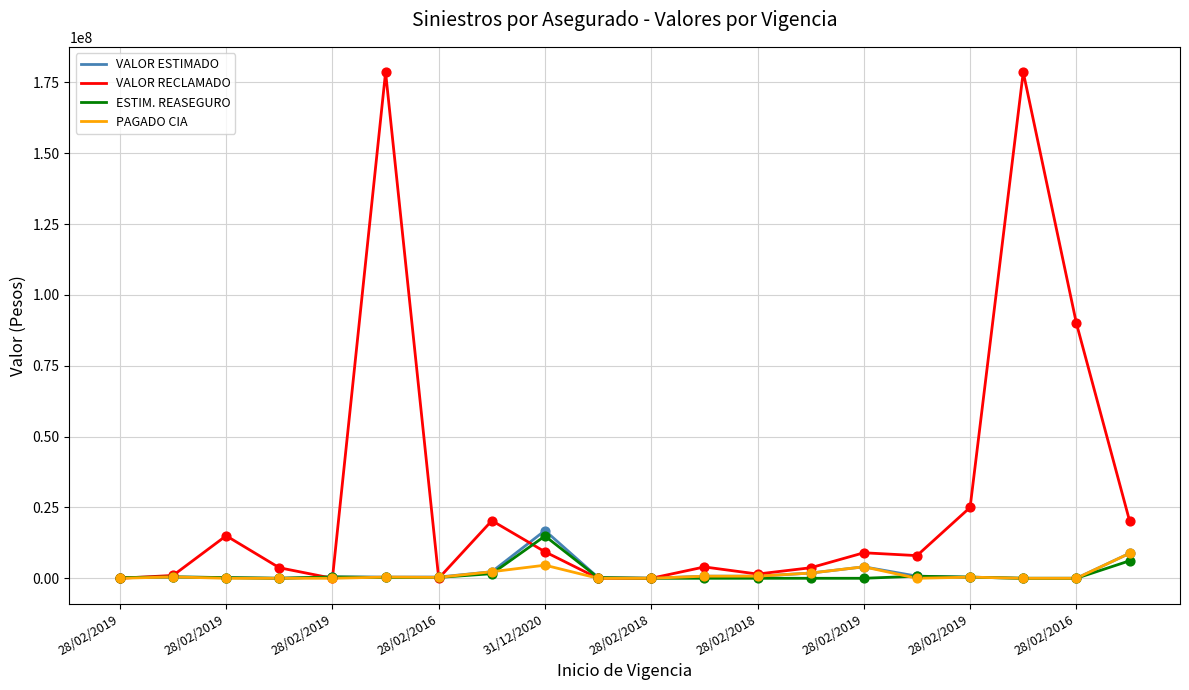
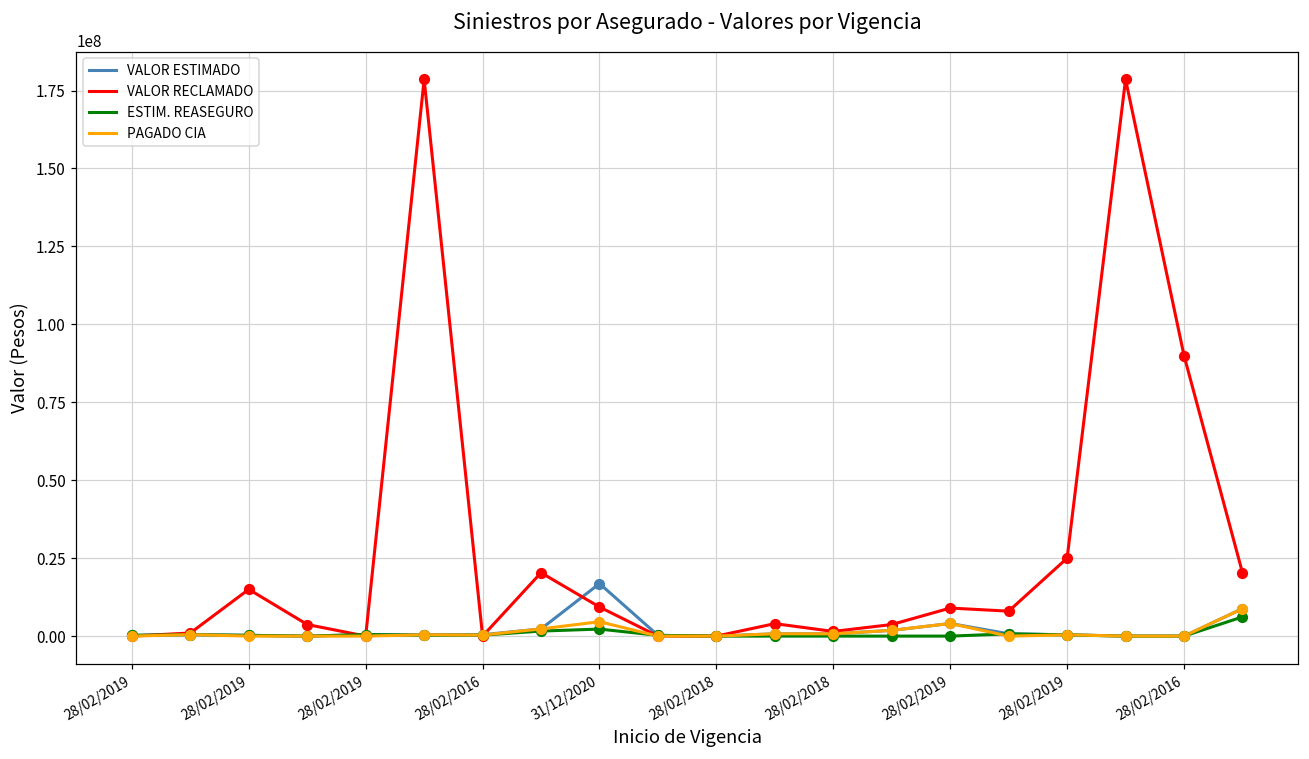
  {
    "VALOR ESTIMADO": {
      "31/12/2020": 17000000
    },
    "VALOR RECLAMADO": {
      "31/12/2020": 9000000
    },
    "ESTIM. REASEGURO": {
-     "31/12/2020": 15000000
+     "31/12/2020": 2000000
    },
    "PAGADO CIA": {
      "31/12/2020": 5000000
    }
  }
